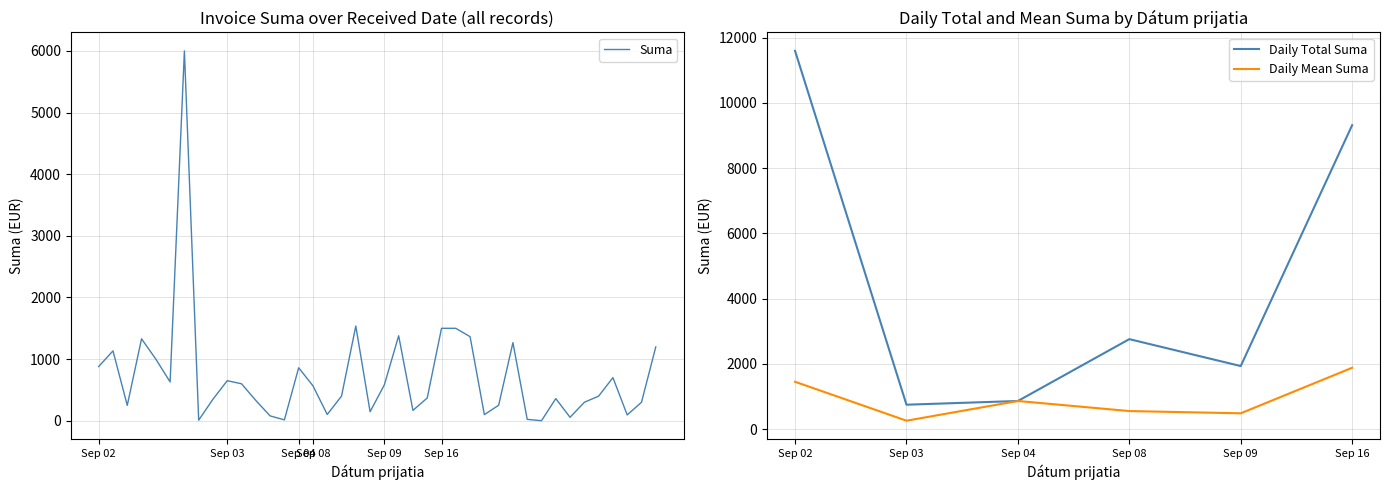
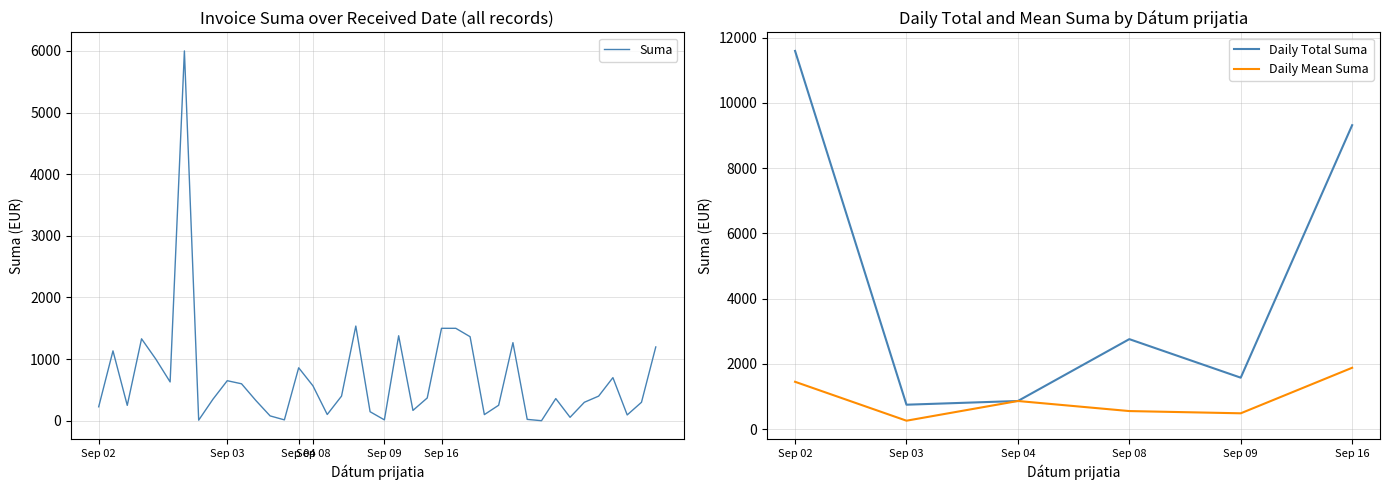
  {
    "Invoice Suma over Received Date (all records)": {
-     "Sep 02": 900,
+     "Sep 02": 200,
      "Sep 03": 700,
-     "Sep 09": 600,
+     "Sep 09": 0,
      "Sep 16": 1500
    },
    "Daily Total and Mean Suma by Dátum prijatia": {
      "Daily Total Suma": {
        "Sep 02": 11600,
        "Sep 03": 700,
        "Sep 08": 2800,
-       "Sep 09": 1900,
+       "Sep 09": 1600,
        "Sep 16": 9300
      },
      "Daily Mean Suma": {
        "Sep 02": 1400,
        "Sep 03": 300,
        "Sep 08": 600,
        "Sep 09": 500,
        "Sep 16": 1900
      }
    }
  }
